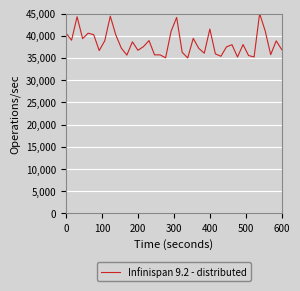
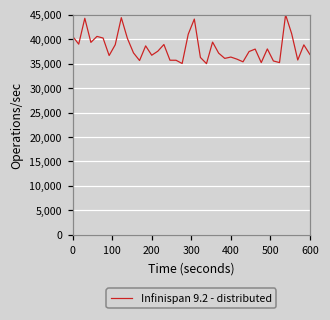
  {
    "0": "41,000",
    "200": "37,000",
-   "400": "42,000",
+   "400": "36,000",
    "600": "37,000"
  }
